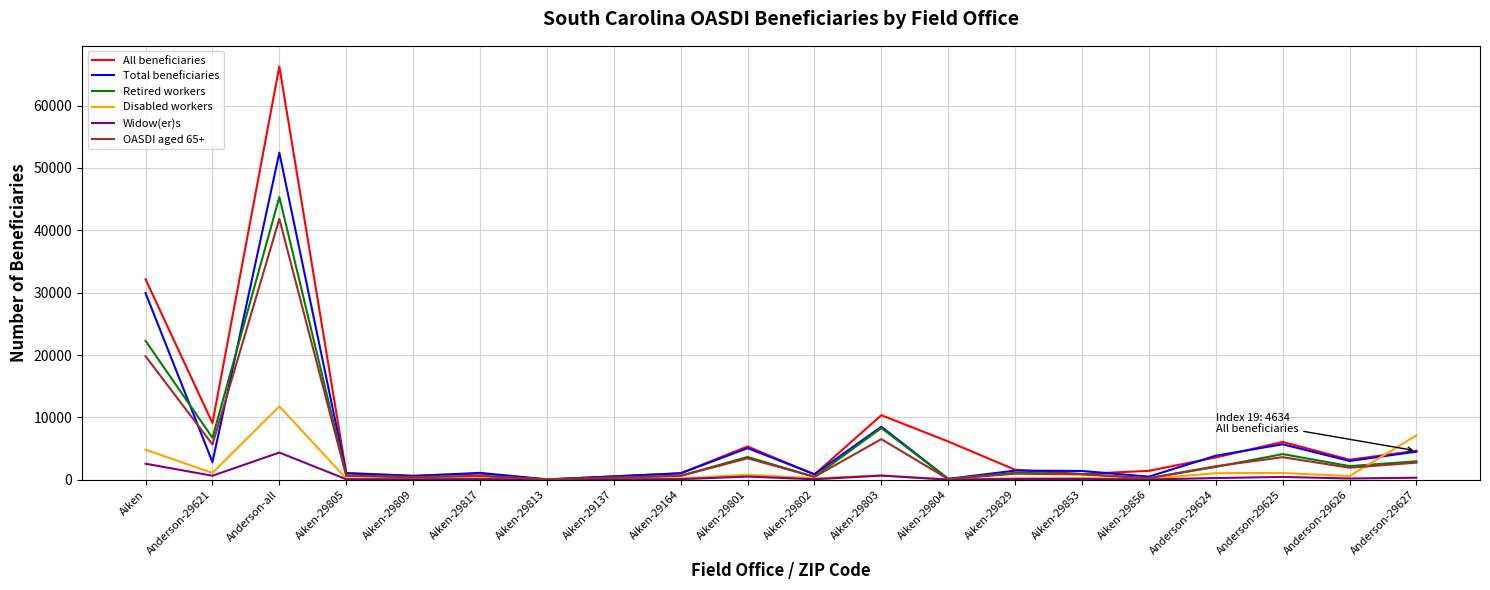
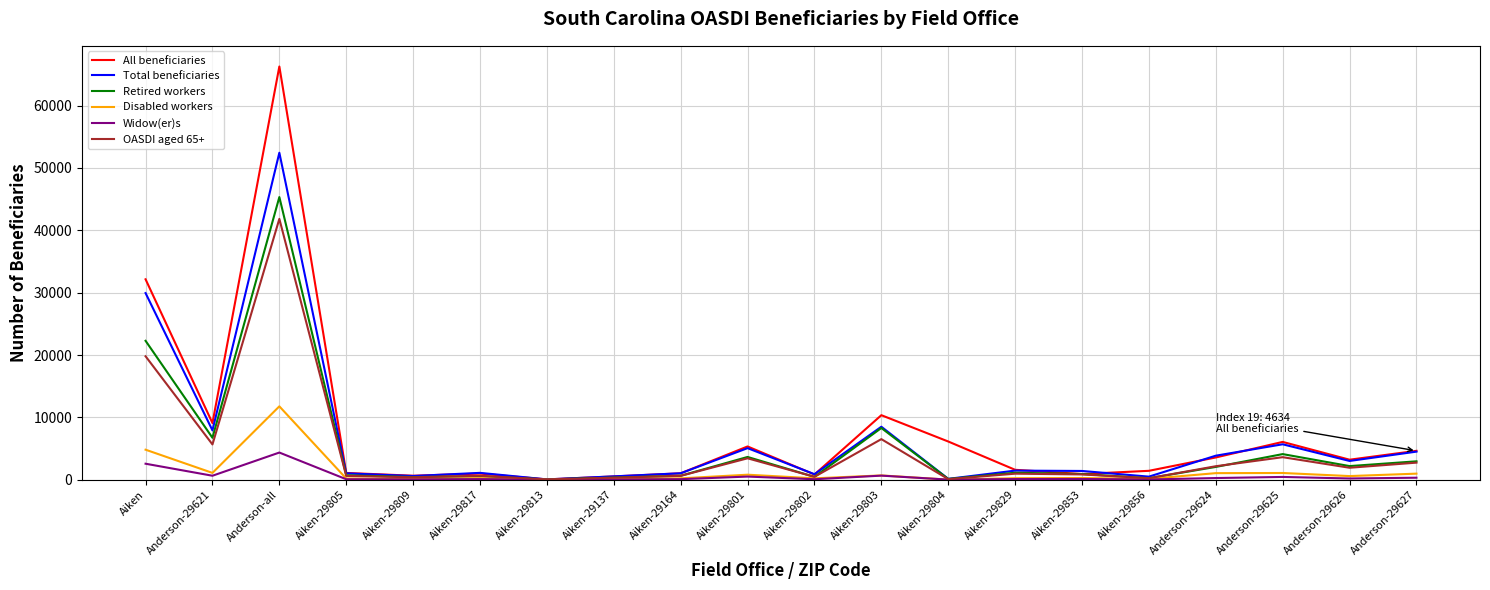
  {
    "All beneficiaries": {
      "Aiken": 32000,
      "Anderson-29621": 9000,
      "Anderson-all": 66000,
      "Aiken-29803": 10000,
      "Aiken-29804": 6000,
      "Aiken-29856": 1000
    },
    "Total beneficiaries": {
      "Aiken": 30000,
-     "Anderson-29621": 3000,
+     "Anderson-29621": 8000,
      "Anderson-all": 52000,
      "Aiken-29853": 1000
    },
    "Retired workers": {
      "Aiken": 22000,
      "Anderson-29621": 7000,
      "Anderson-all": 45000,
      "Anderson-29625": 4000
    },
    "Disabled workers": {
      "Aiken": 5000,
      "Anderson-29621": 1000,
      "Anderson-all": 12000,
      "Anderson-29624": 1000,
      "Anderson-29625": 1000,
-     "Anderson-29627": 7000
+     "Anderson-29627": 1000
    },
    "Widow(er)s": {
      "Aiken": 3000,
      "Anderson-29621": 1000,
      "Anderson-all": 4000,
      "Anderson-29624": 0,
      "Anderson-29625": 0,
      "Anderson-29627": 0
    },
    "OASDI aged 65+": {
      "Aiken": 20000,
      "Anderson-29621": 6000,
      "Anderson-all": 42000,
      "Aiken-29803": 7000,
      "Anderson-29625": 4000
    }
  }
